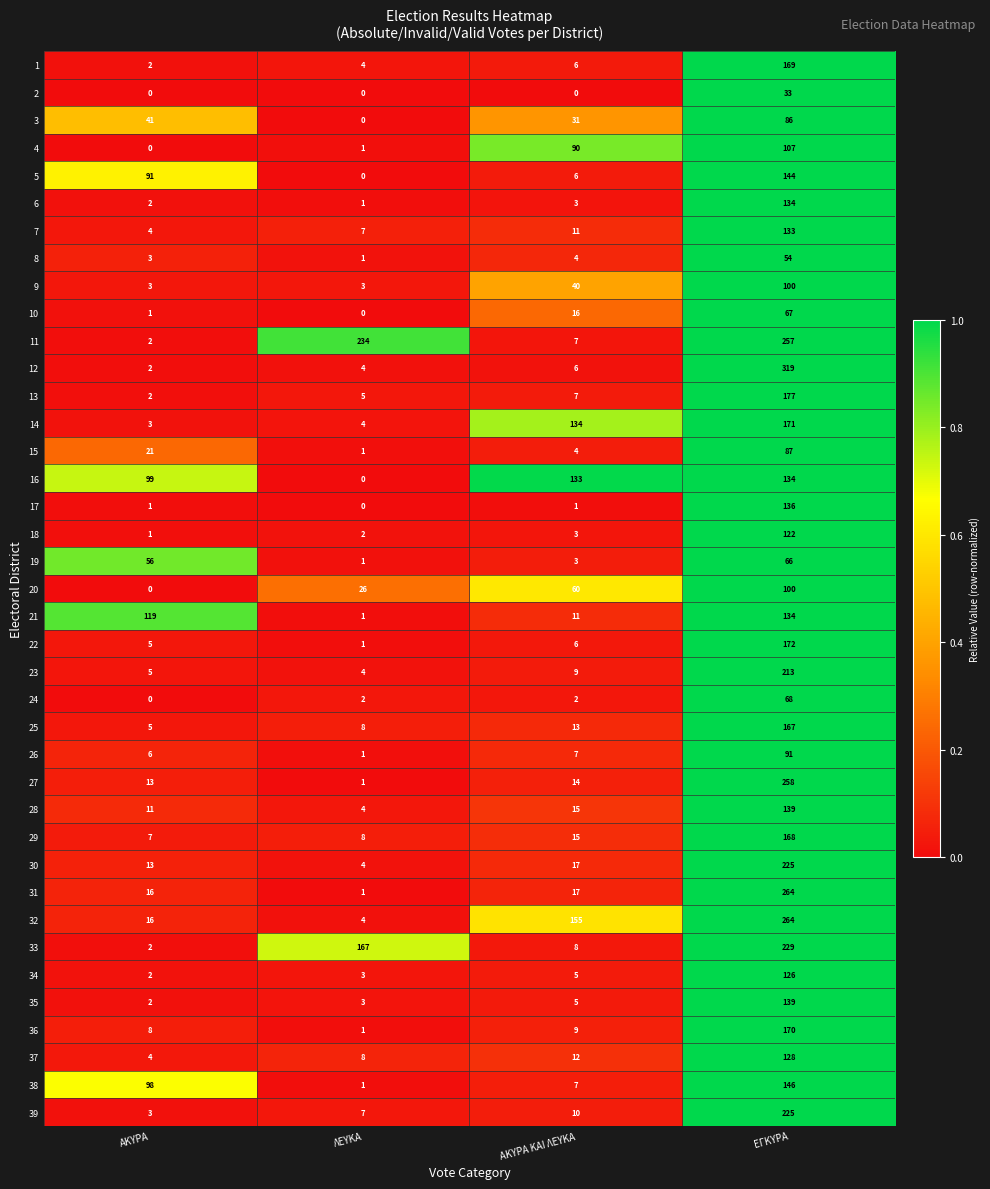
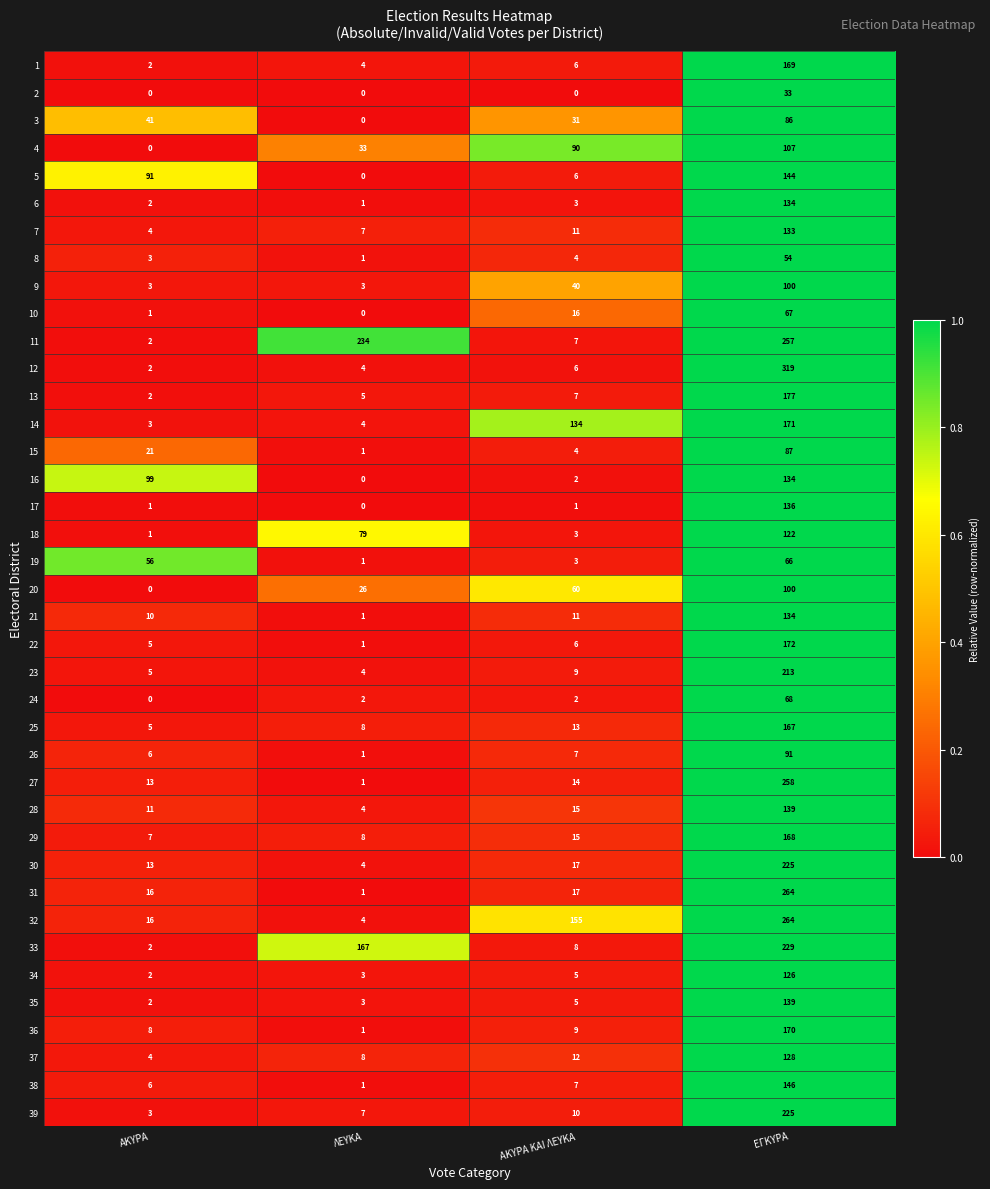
  {
    "1": {
      "ΑΚΥΡΑ": 2,
      "ΛΕΥΚΑ": 4,
      "ΑΚΥΡΑ ΚΑΙ ΛΕΥΚΑ": 6,
      "ΕΓΚΥΡΑ": 169
    },
    "2": {
      "ΑΚΥΡΑ": 0,
      "ΛΕΥΚΑ": 0,
      "ΑΚΥΡΑ ΚΑΙ ΛΕΥΚΑ": 0,
      "ΕΓΚΥΡΑ": 33
    },
    "3": {
      "ΑΚΥΡΑ": 41,
      "ΛΕΥΚΑ": 0,
      "ΑΚΥΡΑ ΚΑΙ ΛΕΥΚΑ": 31,
      "ΕΓΚΥΡΑ": 86
    },
    "4": {
      "ΑΚΥΡΑ": 0,
-     "ΛΕΥΚΑ": 1,
+     "ΛΕΥΚΑ": 33,
      "ΑΚΥΡΑ ΚΑΙ ΛΕΥΚΑ": 90,
      "ΕΓΚΥΡΑ": 107
    },
    "5": {
      "ΑΚΥΡΑ": 91,
      "ΛΕΥΚΑ": 0,
      "ΑΚΥΡΑ ΚΑΙ ΛΕΥΚΑ": 6,
      "ΕΓΚΥΡΑ": 144
    },
    "6": {
      "ΑΚΥΡΑ": 2,
      "ΛΕΥΚΑ": 1,
      "ΑΚΥΡΑ ΚΑΙ ΛΕΥΚΑ": 3,
      "ΕΓΚΥΡΑ": 134
    },
    "7": {
      "ΑΚΥΡΑ": 4,
      "ΛΕΥΚΑ": 7,
      "ΑΚΥΡΑ ΚΑΙ ΛΕΥΚΑ": 11,
      "ΕΓΚΥΡΑ": 133
    },
    "8": {
      "ΑΚΥΡΑ": 3,
      "ΛΕΥΚΑ": 1,
      "ΑΚΥΡΑ ΚΑΙ ΛΕΥΚΑ": 4,
      "ΕΓΚΥΡΑ": 54
    },
    "9": {
      "ΑΚΥΡΑ": 3,
      "ΛΕΥΚΑ": 3,
      "ΑΚΥΡΑ ΚΑΙ ΛΕΥΚΑ": 40,
      "ΕΓΚΥΡΑ": 100
    },
    "10": {
      "ΑΚΥΡΑ": 1,
      "ΛΕΥΚΑ": 0,
      "ΑΚΥΡΑ ΚΑΙ ΛΕΥΚΑ": 16,
      "ΕΓΚΥΡΑ": 67
    },
    "11": {
      "ΑΚΥΡΑ": 2,
      "ΛΕΥΚΑ": 234,
      "ΑΚΥΡΑ ΚΑΙ ΛΕΥΚΑ": 7,
      "ΕΓΚΥΡΑ": 257
    },
    "12": {
      "ΑΚΥΡΑ": 2,
      "ΛΕΥΚΑ": 4,
      "ΑΚΥΡΑ ΚΑΙ ΛΕΥΚΑ": 6,
      "ΕΓΚΥΡΑ": 319
    },
    "13": {
      "ΑΚΥΡΑ": 2,
      "ΛΕΥΚΑ": 5,
      "ΑΚΥΡΑ ΚΑΙ ΛΕΥΚΑ": 7,
      "ΕΓΚΥΡΑ": 177
    },
    "14": {
      "ΑΚΥΡΑ": 3,
      "ΛΕΥΚΑ": 4,
      "ΑΚΥΡΑ ΚΑΙ ΛΕΥΚΑ": 134,
      "ΕΓΚΥΡΑ": 171
    },
    "15": {
      "ΑΚΥΡΑ": 21,
      "ΛΕΥΚΑ": 1,
      "ΑΚΥΡΑ ΚΑΙ ΛΕΥΚΑ": 4,
      "ΕΓΚΥΡΑ": 87
    },
    "16": {
      "ΑΚΥΡΑ": 99,
      "ΛΕΥΚΑ": 0,
-     "ΑΚΥΡΑ ΚΑΙ ΛΕΥΚΑ": 133,
+     "ΑΚΥΡΑ ΚΑΙ ΛΕΥΚΑ": 2,
      "ΕΓΚΥΡΑ": 134
    },
    "17": {
      "ΑΚΥΡΑ": 1,
      "ΛΕΥΚΑ": 0,
      "ΑΚΥΡΑ ΚΑΙ ΛΕΥΚΑ": 1,
      "ΕΓΚΥΡΑ": 136
    },
    "18": {
      "ΑΚΥΡΑ": 1,
-     "ΛΕΥΚΑ": 2,
+     "ΛΕΥΚΑ": 79,
      "ΑΚΥΡΑ ΚΑΙ ΛΕΥΚΑ": 3,
      "ΕΓΚΥΡΑ": 122
    },
    "19": {
      "ΑΚΥΡΑ": 56,
      "ΛΕΥΚΑ": 1,
      "ΑΚΥΡΑ ΚΑΙ ΛΕΥΚΑ": 3,
      "ΕΓΚΥΡΑ": 66
    },
    "20": {
      "ΑΚΥΡΑ": 0,
      "ΛΕΥΚΑ": 26,
      "ΑΚΥΡΑ ΚΑΙ ΛΕΥΚΑ": 60,
      "ΕΓΚΥΡΑ": 100
    },
    "21": {
-     "ΑΚΥΡΑ": 119,
+     "ΑΚΥΡΑ": 10,
      "ΛΕΥΚΑ": 1,
      "ΑΚΥΡΑ ΚΑΙ ΛΕΥΚΑ": 11,
      "ΕΓΚΥΡΑ": 134
    },
    "22": {
      "ΑΚΥΡΑ": 5,
      "ΛΕΥΚΑ": 1,
      "ΑΚΥΡΑ ΚΑΙ ΛΕΥΚΑ": 6,
      "ΕΓΚΥΡΑ": 172
    },
    "23": {
      "ΑΚΥΡΑ": 5,
      "ΛΕΥΚΑ": 4,
      "ΑΚΥΡΑ ΚΑΙ ΛΕΥΚΑ": 9,
      "ΕΓΚΥΡΑ": 213
    },
    "24": {
      "ΑΚΥΡΑ": 0,
      "ΛΕΥΚΑ": 2,
      "ΑΚΥΡΑ ΚΑΙ ΛΕΥΚΑ": 2,
      "ΕΓΚΥΡΑ": 68
    },
    "25": {
      "ΑΚΥΡΑ": 5,
      "ΛΕΥΚΑ": 8,
      "ΑΚΥΡΑ ΚΑΙ ΛΕΥΚΑ": 13,
      "ΕΓΚΥΡΑ": 167
    },
    "26": {
      "ΑΚΥΡΑ": 6,
      "ΛΕΥΚΑ": 1,
      "ΑΚΥΡΑ ΚΑΙ ΛΕΥΚΑ": 7,
      "ΕΓΚΥΡΑ": 91
    },
    "27": {
      "ΑΚΥΡΑ": 13,
      "ΛΕΥΚΑ": 1,
      "ΑΚΥΡΑ ΚΑΙ ΛΕΥΚΑ": 14,
      "ΕΓΚΥΡΑ": 258
    },
    "28": {
      "ΑΚΥΡΑ": 11,
      "ΛΕΥΚΑ": 4,
      "ΑΚΥΡΑ ΚΑΙ ΛΕΥΚΑ": 15,
      "ΕΓΚΥΡΑ": 139
    },
    "29": {
      "ΑΚΥΡΑ": 7,
      "ΛΕΥΚΑ": 8,
      "ΑΚΥΡΑ ΚΑΙ ΛΕΥΚΑ": 15,
      "ΕΓΚΥΡΑ": 168
    },
    "30": {
      "ΑΚΥΡΑ": 13,
      "ΛΕΥΚΑ": 4,
      "ΑΚΥΡΑ ΚΑΙ ΛΕΥΚΑ": 17,
      "ΕΓΚΥΡΑ": 225
    },
    "31": {
      "ΑΚΥΡΑ": 16,
      "ΛΕΥΚΑ": 1,
      "ΑΚΥΡΑ ΚΑΙ ΛΕΥΚΑ": 17,
      "ΕΓΚΥΡΑ": 264
    },
    "32": {
      "ΑΚΥΡΑ": 16,
      "ΛΕΥΚΑ": 4,
      "ΑΚΥΡΑ ΚΑΙ ΛΕΥΚΑ": 155,
      "ΕΓΚΥΡΑ": 264
    },
    "33": {
      "ΑΚΥΡΑ": 2,
      "ΛΕΥΚΑ": 167,
      "ΑΚΥΡΑ ΚΑΙ ΛΕΥΚΑ": 8,
      "ΕΓΚΥΡΑ": 229
    },
    "34": {
      "ΑΚΥΡΑ": 2,
      "ΛΕΥΚΑ": 3,
      "ΑΚΥΡΑ ΚΑΙ ΛΕΥΚΑ": 5,
      "ΕΓΚΥΡΑ": 126
    },
    "35": {
      "ΑΚΥΡΑ": 2,
      "ΛΕΥΚΑ": 3,
      "ΑΚΥΡΑ ΚΑΙ ΛΕΥΚΑ": 5,
      "ΕΓΚΥΡΑ": 139
    },
    "36": {
      "ΑΚΥΡΑ": 8,
      "ΛΕΥΚΑ": 1,
      "ΑΚΥΡΑ ΚΑΙ ΛΕΥΚΑ": 9,
      "ΕΓΚΥΡΑ": 170
    },
    "37": {
      "ΑΚΥΡΑ": 4,
      "ΛΕΥΚΑ": 8,
      "ΑΚΥΡΑ ΚΑΙ ΛΕΥΚΑ": 12,
      "ΕΓΚΥΡΑ": 128
    },
    "38": {
-     "ΑΚΥΡΑ": 98,
+     "ΑΚΥΡΑ": 6,
      "ΛΕΥΚΑ": 1,
      "ΑΚΥΡΑ ΚΑΙ ΛΕΥΚΑ": 7,
      "ΕΓΚΥΡΑ": 146
    },
    "39": {
      "ΑΚΥΡΑ": 3,
      "ΛΕΥΚΑ": 7,
      "ΑΚΥΡΑ ΚΑΙ ΛΕΥΚΑ": 10,
      "ΕΓΚΥΡΑ": 225
    }
  }
